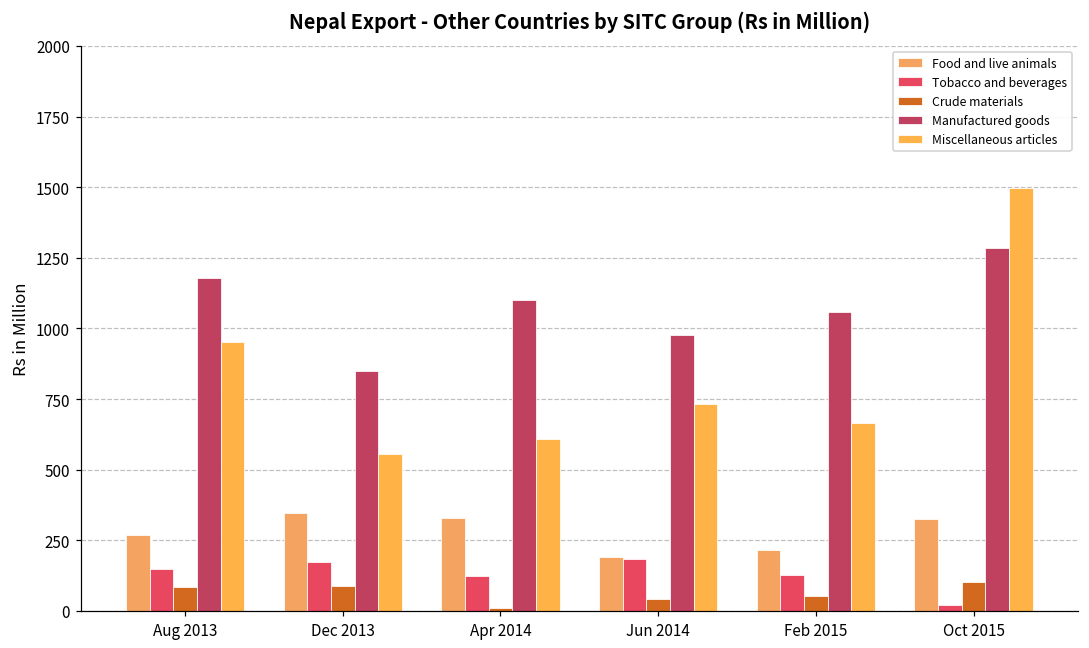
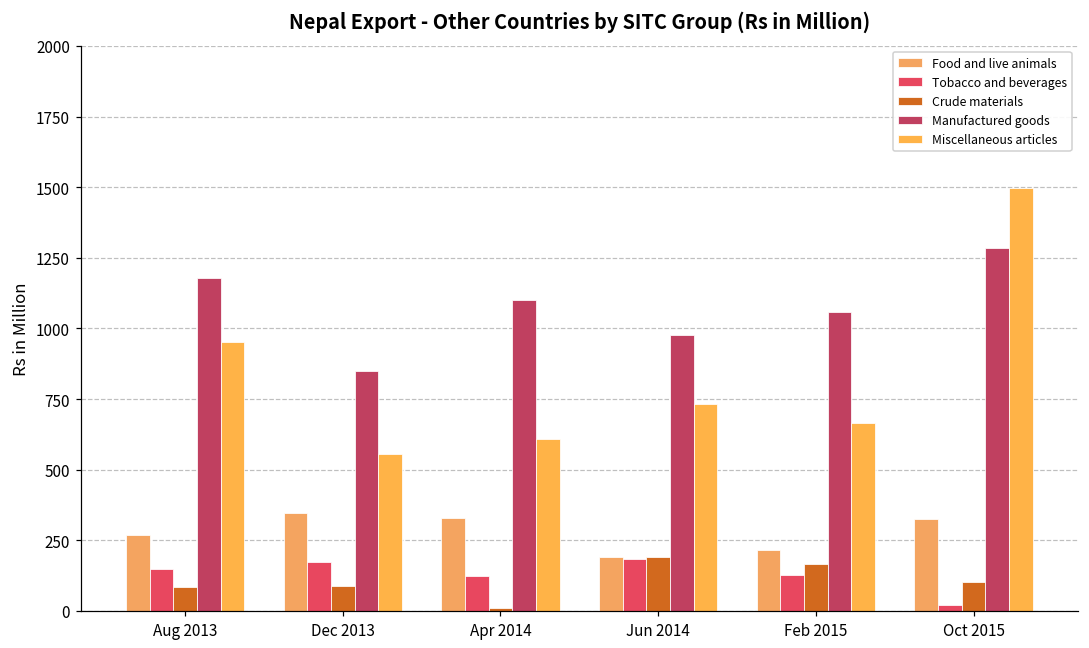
  {
    "Crude materials": {
      "Aug 2013": 90,
      "Dec 2013": 90,
-     "Jun 2014": 40,
-     "Feb 2015": 50,
+     "Jun 2014": 190,
+     "Feb 2015": 170,
      "Oct 2015": 100
    }
  }
